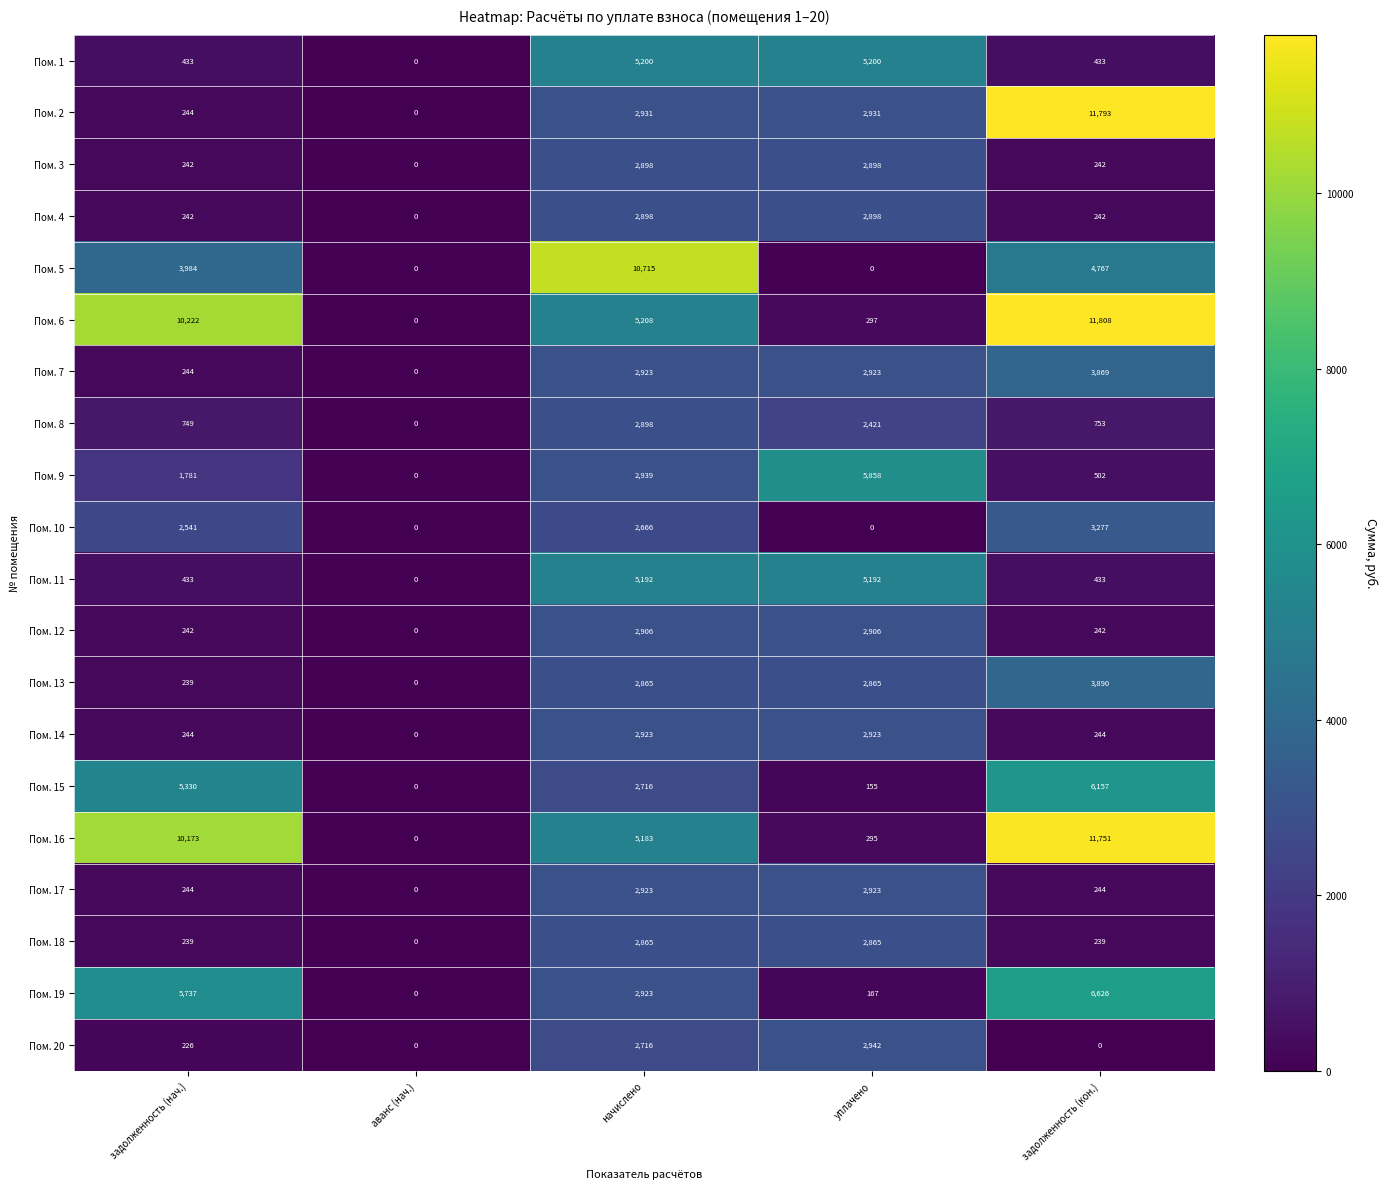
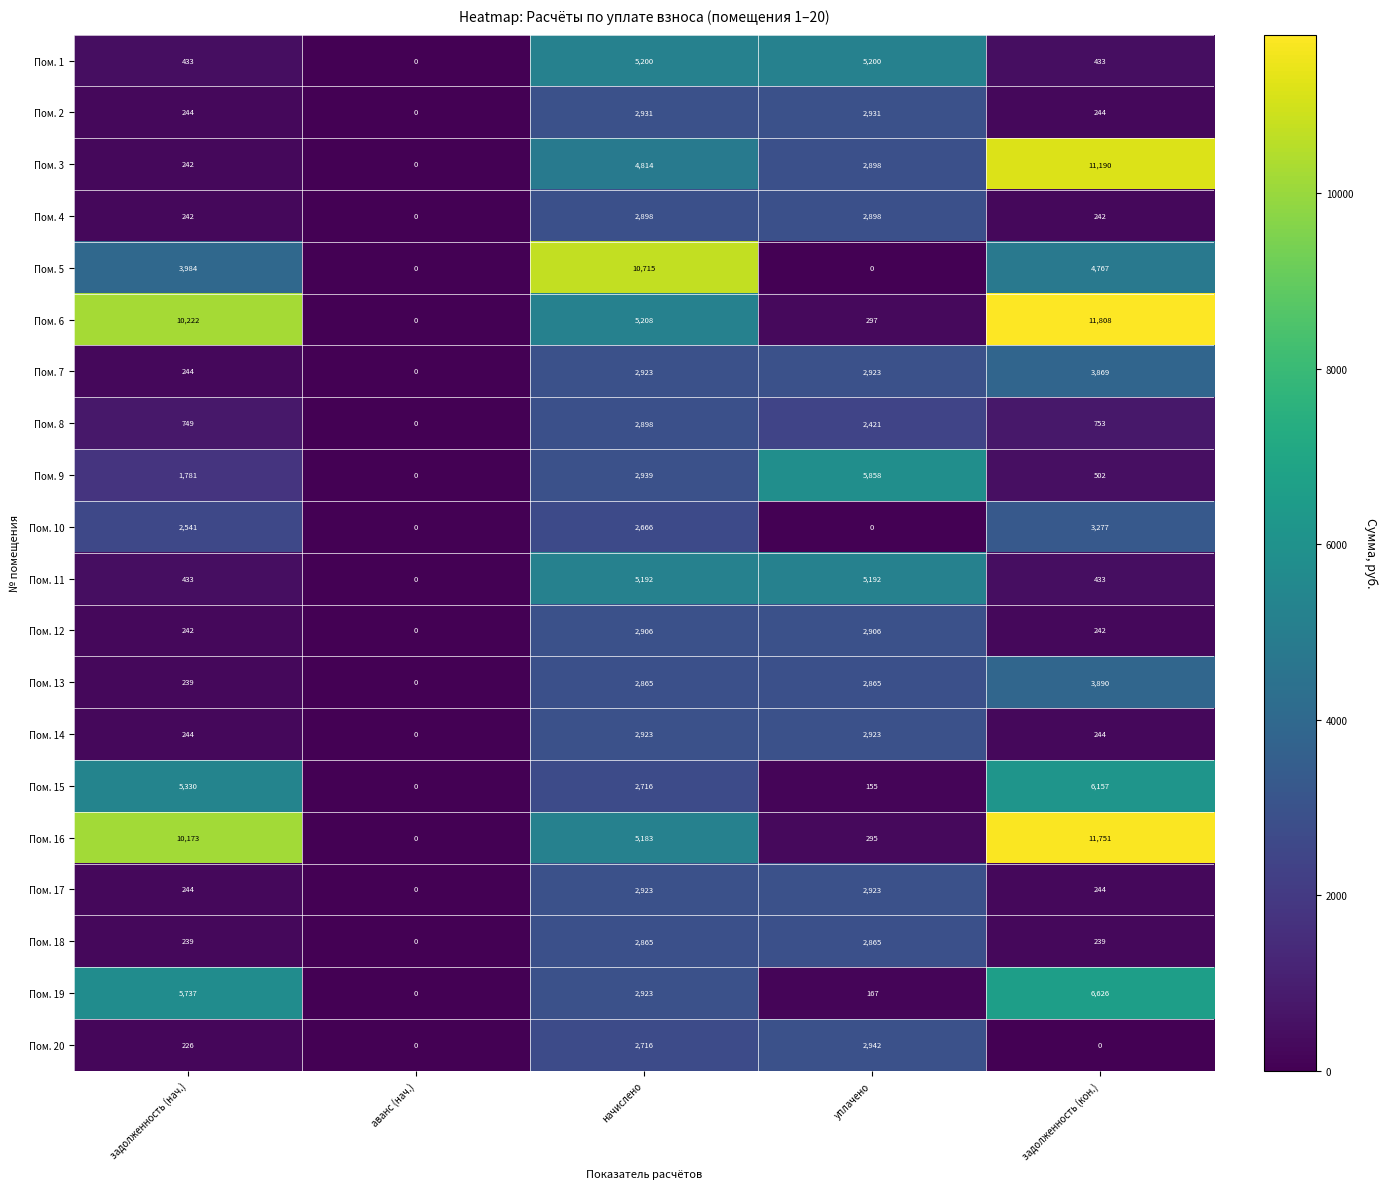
  {
    "Пом. 1": {
      "задолженность (нач.)": "433",
      "аванс (нач.)": "0",
      "начислено": "5,200",
      "уплачено": "5,200",
      "задолженность (кон.)": "433"
    },
    "Пом. 2": {
      "задолженность (нач.)": "244",
      "аванс (нач.)": "0",
      "начислено": "2,931",
      "уплачено": "2,931",
-     "задолженность (кон.)": "11,793"
+     "задолженность (кон.)": "244"
    },
    "Пом. 3": {
      "задолженность (нач.)": "242",
      "аванс (нач.)": "0",
-     "начислено": "2,898",
+     "начислено": "4,814",
      "уплачено": "2,898",
-     "задолженность (кон.)": "242"
+     "задолженность (кон.)": "11,190"
    },
    "Пом. 4": {
      "задолженность (нач.)": "242",
      "аванс (нач.)": "0",
      "начислено": "2,898",
      "уплачено": "2,898",
      "задолженность (кон.)": "242"
    },
    "Пом. 5": {
      "задолженность (нач.)": "3,984",
      "аванс (нач.)": "0",
      "начислено": "10,715",
      "уплачено": "0",
      "задолженность (кон.)": "4,767"
    },
    "Пом. 6": {
      "задолженность (нач.)": "10,222",
      "аванс (нач.)": "0",
      "начислено": "5,208",
      "уплачено": "297",
      "задолженность (кон.)": "11,808"
    },
    "Пом. 7": {
      "задолженность (нач.)": "244",
      "аванс (нач.)": "0",
      "начислено": "2,923",
      "уплачено": "2,923",
      "задолженность (кон.)": "3,869"
    },
    "Пом. 8": {
      "задолженность (нач.)": "749",
      "аванс (нач.)": "0",
      "начислено": "2,898",
      "уплачено": "2,421",
      "задолженность (кон.)": "753"
    },
    "Пом. 9": {
      "задолженность (нач.)": "1,781",
      "аванс (нач.)": "0",
      "начислено": "2,939",
      "уплачено": "5,858",
      "задолженность (кон.)": "502"
    },
    "Пом. 10": {
      "задолженность (нач.)": "2,541",
      "аванс (нач.)": "0",
      "начислено": "2,666",
      "уплачено": "0",
      "задолженность (кон.)": "3,277"
    },
    "Пом. 11": {
      "задолженность (нач.)": "433",
      "аванс (нач.)": "0",
      "начислено": "5,192",
      "уплачено": "5,192",
      "задолженность (кон.)": "433"
    },
    "Пом. 12": {
      "задолженность (нач.)": "242",
      "аванс (нач.)": "0",
      "начислено": "2,906",
      "уплачено": "2,906",
      "задолженность (кон.)": "242"
    },
    "Пом. 13": {
      "задолженность (нач.)": "239",
      "аванс (нач.)": "0",
      "начислено": "2,865",
      "уплачено": "2,865",
      "задолженность (кон.)": "3,890"
    },
    "Пом. 14": {
      "задолженность (нач.)": "244",
      "аванс (нач.)": "0",
      "начислено": "2,923",
      "уплачено": "2,923",
      "задолженность (кон.)": "244"
    },
    "Пом. 15": {
      "задолженность (нач.)": "5,330",
      "аванс (нач.)": "0",
      "начислено": "2,716",
      "уплачено": "155",
      "задолженность (кон.)": "6,157"
    },
    "Пом. 16": {
      "задолженность (нач.)": "10,173",
      "аванс (нач.)": "0",
      "начислено": "5,183",
      "уплачено": "295",
      "задолженность (кон.)": "11,751"
    },
    "Пом. 17": {
      "задолженность (нач.)": "244",
      "аванс (нач.)": "0",
      "начислено": "2,923",
      "уплачено": "2,923",
      "задолженность (кон.)": "244"
    },
    "Пом. 18": {
      "задолженность (нач.)": "239",
      "аванс (нач.)": "0",
      "начислено": "2,865",
      "уплачено": "2,865",
      "задолженность (кон.)": "239"
    },
    "Пом. 19": {
      "задолженность (нач.)": "5,737",
      "аванс (нач.)": "0",
      "начислено": "2,923",
      "уплачено": "167",
      "задолженность (кон.)": "6,626"
    },
    "Пом. 20": {
      "задолженность (нач.)": "226",
      "аванс (нач.)": "0",
      "начислено": "2,716",
      "уплачено": "2,942",
      "задолженность (кон.)": "0"
    }
  }
